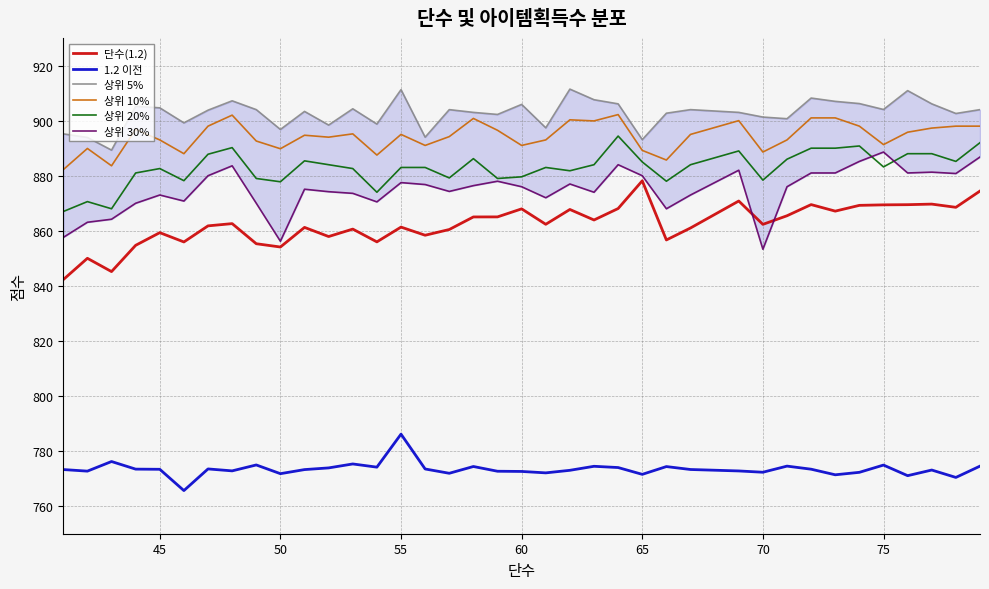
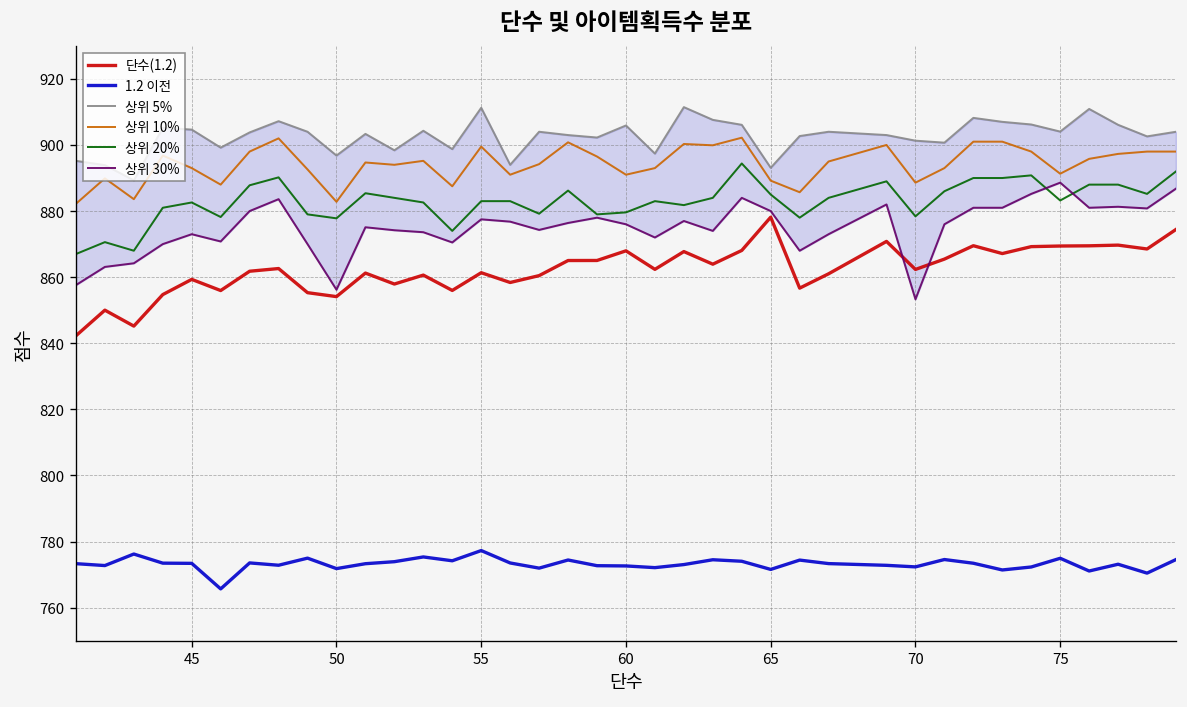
  {
    "단수(1.2)": {
      "45": 859,
      "50": 854,
      "55": 861,
      "60": 868,
      "65": 878,
      "70": 862,
      "75": 869
    },
    "1.2 이전": {
      "45": 773,
      "50": 772,
-     "55": 786,
+     "55": 777,
      "60": 773,
      "65": 772,
      "70": 772,
      "75": 775
    },
    "상위 5%": {
      "45": 905,
      "50": 897,
      "55": 911,
      "60": 906,
      "65": 893,
      "70": 901,
      "75": 904
    },
    "상위 10%": {
      "45": 893,
-     "50": 890,
-     "55": 895,
+     "50": 883,
+     "55": 900,
      "60": 891,
      "65": 889,
      "70": 889,
      "75": 891
    },
    "상위 20%": {
      "45": 883,
      "50": 878,
      "55": 883,
      "60": 880,
      "65": 885,
      "70": 878,
      "75": 883
    },
    "상위 30%": {
      "45": 873,
      "50": 856,
      "55": 878,
      "60": 876,
      "65": 880,
      "70": 853,
      "75": 889
    }
  }
